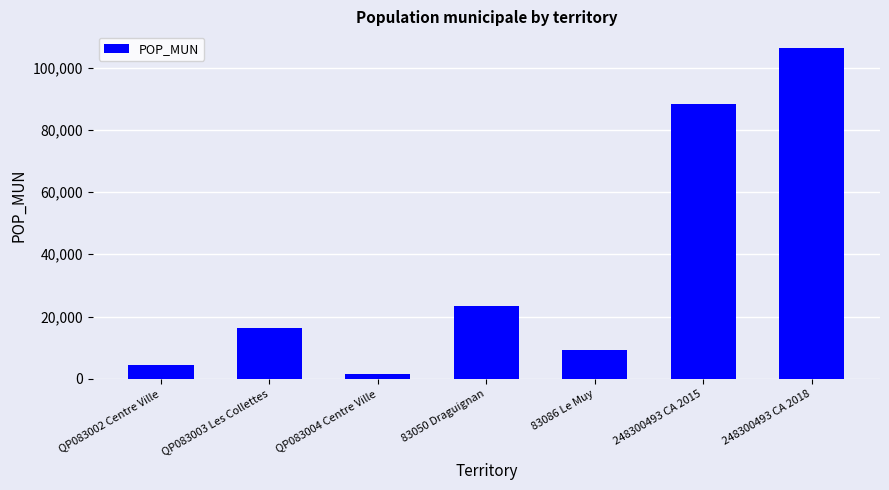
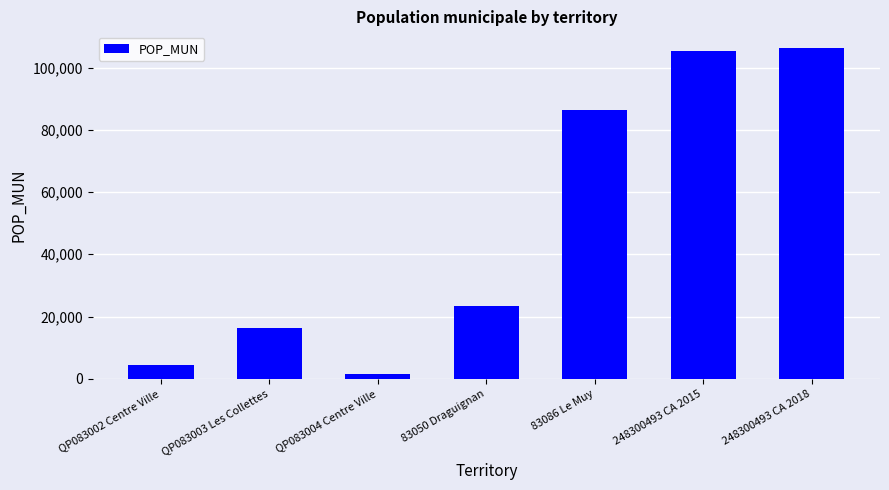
  {
    "QP083002 Centre Ville": "4,000",
    "QP083003 Les Collettes": "16,000",
    "QP083004 Centre Ville": "2,000",
    "83050 Draguignan": "23,000",
-   "83086 Le Muy": "9,000",
-   "248300493 CA 2015": "88,000",
+   "83086 Le Muy": "87,000",
+   "248300493 CA 2015": "105,000",
    "248300493 CA 2018": "106,000"
  }
